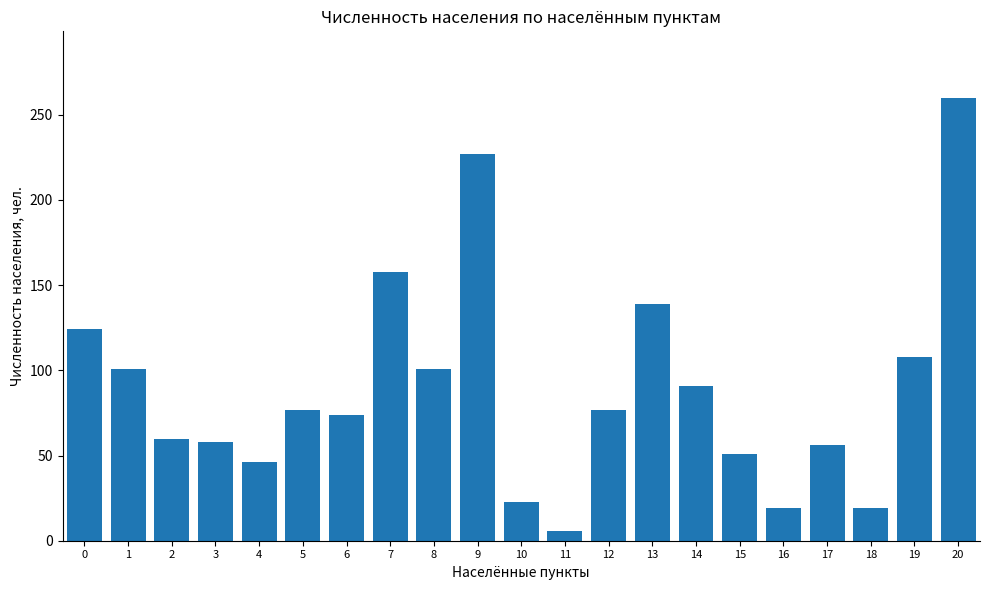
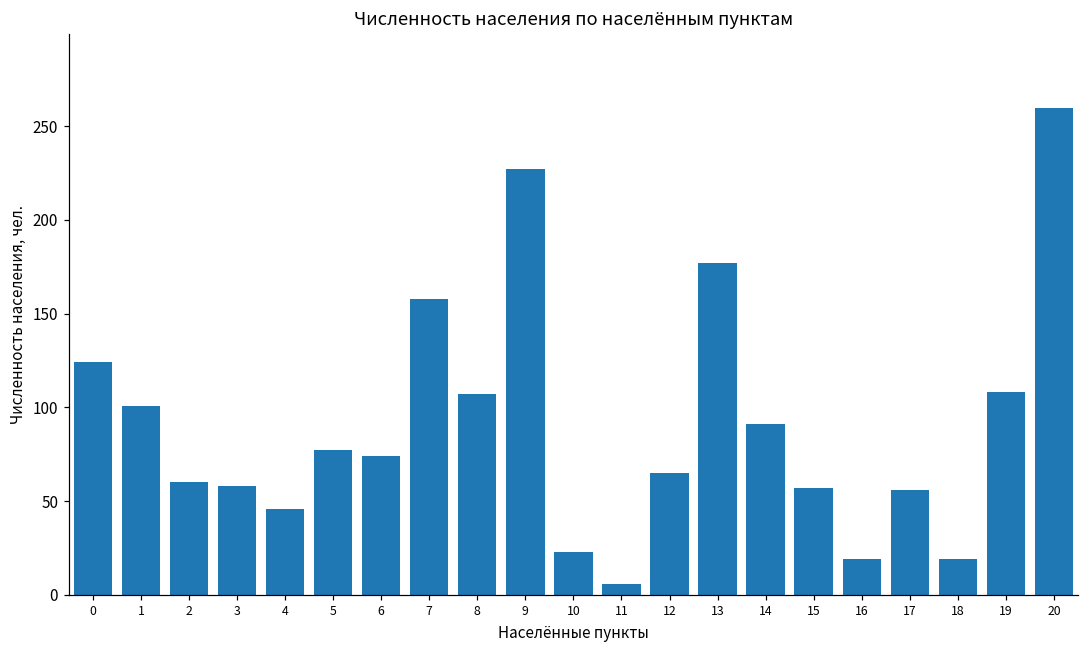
  {
    "0": 124,
    "1": 101,
    "2": 60,
    "3": 58,
    "4": 46,
    "5": 77,
    "6": 74,
    "7": 158,
-   "8": 101,
+   "8": 107,
    "9": 227,
    "10": 23,
    "11": 6,
-   "12": 77,
-   "13": 139,
+   "12": 65,
+   "13": 177,
    "14": 91,
-   "15": 51,
+   "15": 57,
    "16": 19,
    "17": 56,
    "18": 19,
    "19": 108,
    "20": 260
  }
